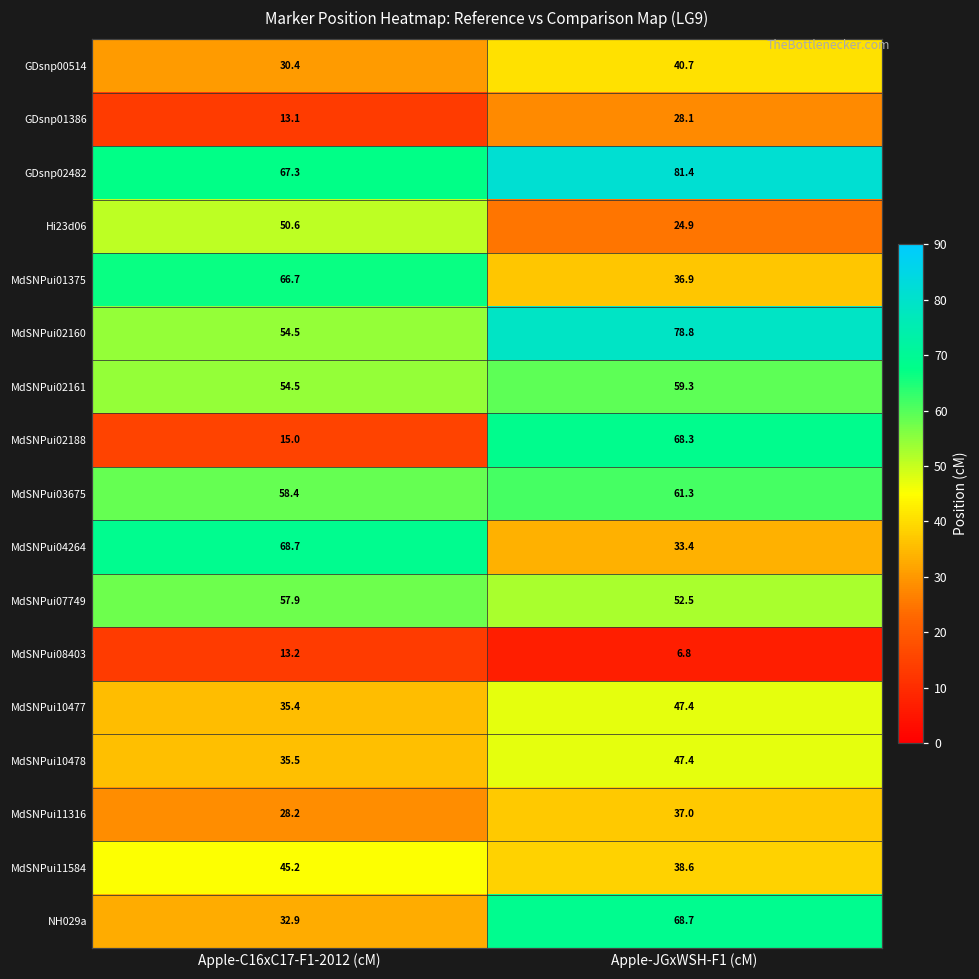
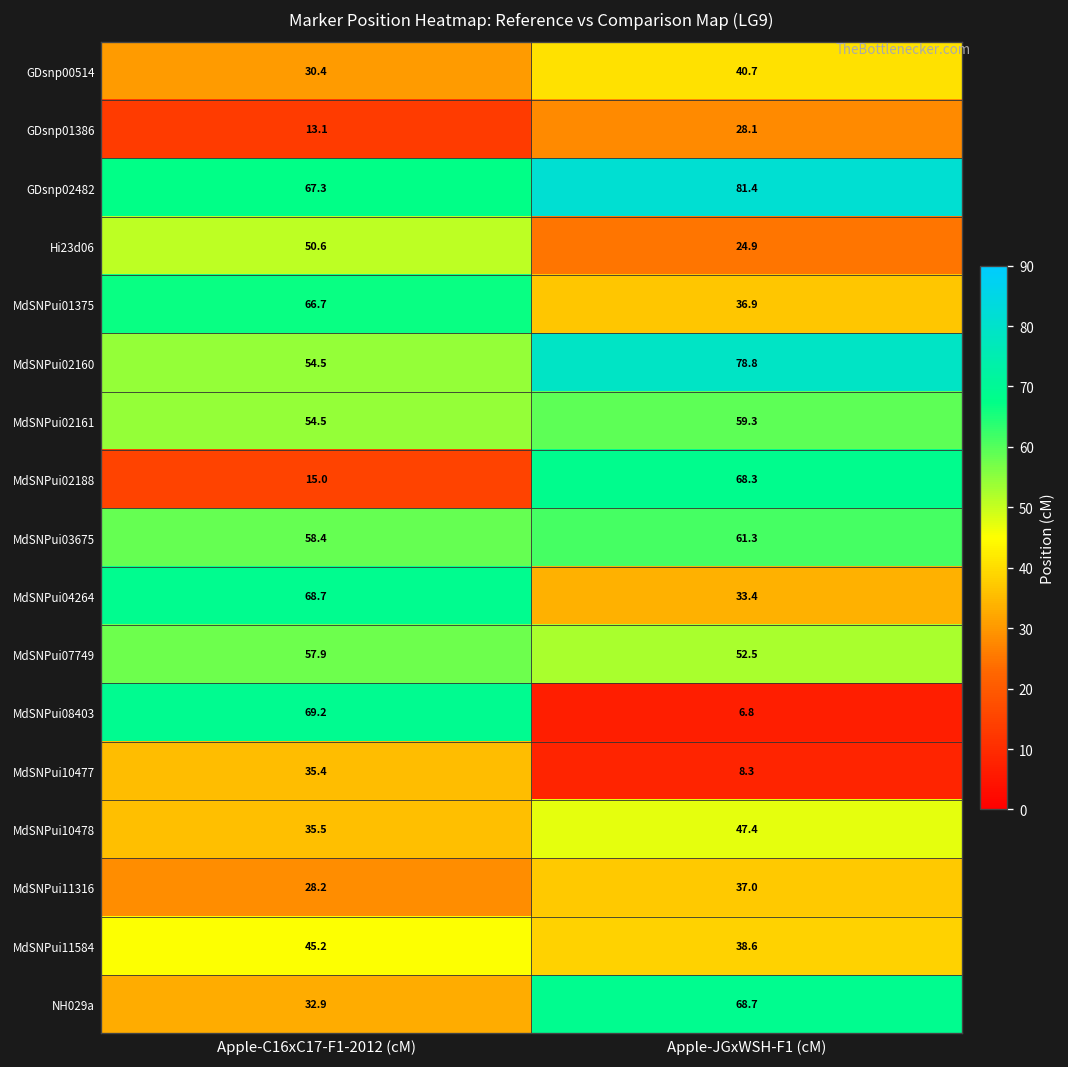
  {
    "GDsnp00514": {
      "Apple-C16xC17-F1-2012 (cM)": 30.4
    },
    "GDsnp01386": {
      "Apple-C16xC17-F1-2012 (cM)": 13.1,
      "Apple-JGxWSH-F1 (cM)": 28.1
    },
    "GDsnp02482": {
      "Apple-C16xC17-F1-2012 (cM)": 67.3,
      "Apple-JGxWSH-F1 (cM)": 81.4
    },
    "Hi23d06": {
      "Apple-C16xC17-F1-2012 (cM)": 50.6,
      "Apple-JGxWSH-F1 (cM)": 24.9
    },
    "MdSNPui01375": {
      "Apple-C16xC17-F1-2012 (cM)": 66.7,
      "Apple-JGxWSH-F1 (cM)": 36.9
    },
    "MdSNPui02160": {
      "Apple-C16xC17-F1-2012 (cM)": 54.5,
      "Apple-JGxWSH-F1 (cM)": 78.8
    },
    "MdSNPui02161": {
      "Apple-C16xC17-F1-2012 (cM)": 54.5,
      "Apple-JGxWSH-F1 (cM)": 59.3
    },
    "MdSNPui02188": {
      "Apple-C16xC17-F1-2012 (cM)": 15.0,
      "Apple-JGxWSH-F1 (cM)": 68.3
    },
    "MdSNPui03675": {
      "Apple-C16xC17-F1-2012 (cM)": 58.4,
      "Apple-JGxWSH-F1 (cM)": 61.3
    },
    "MdSNPui04264": {
      "Apple-C16xC17-F1-2012 (cM)": 68.7,
      "Apple-JGxWSH-F1 (cM)": 33.4
    },
    "MdSNPui07749": {
      "Apple-C16xC17-F1-2012 (cM)": 57.9,
      "Apple-JGxWSH-F1 (cM)": 52.5
    },
    "MdSNPui08403": {
-     "Apple-C16xC17-F1-2012 (cM)": 13.2,
+     "Apple-C16xC17-F1-2012 (cM)": 69.2,
      "Apple-JGxWSH-F1 (cM)": 6.8
    },
    "MdSNPui10477": {
      "Apple-C16xC17-F1-2012 (cM)": 35.4,
-     "Apple-JGxWSH-F1 (cM)": 47.4
+     "Apple-JGxWSH-F1 (cM)": 8.3
    },
    "MdSNPui10478": {
      "Apple-C16xC17-F1-2012 (cM)": 35.5,
      "Apple-JGxWSH-F1 (cM)": 47.4
    },
    "MdSNPui11316": {
      "Apple-C16xC17-F1-2012 (cM)": 28.2,
      "Apple-JGxWSH-F1 (cM)": 37.0
    },
    "MdSNPui11584": {
      "Apple-C16xC17-F1-2012 (cM)": 45.2,
      "Apple-JGxWSH-F1 (cM)": 38.6
    },
    "NH029a": {
      "Apple-C16xC17-F1-2012 (cM)": 32.9,
      "Apple-JGxWSH-F1 (cM)": 68.7
    }
  }
